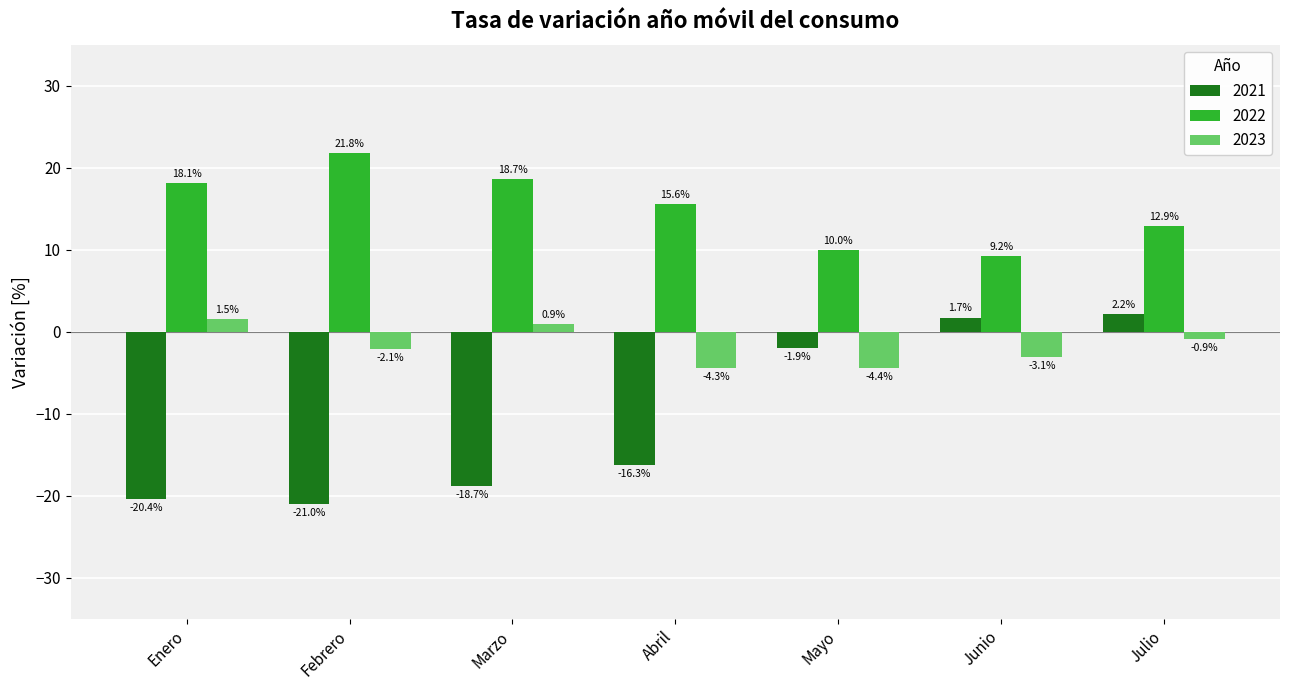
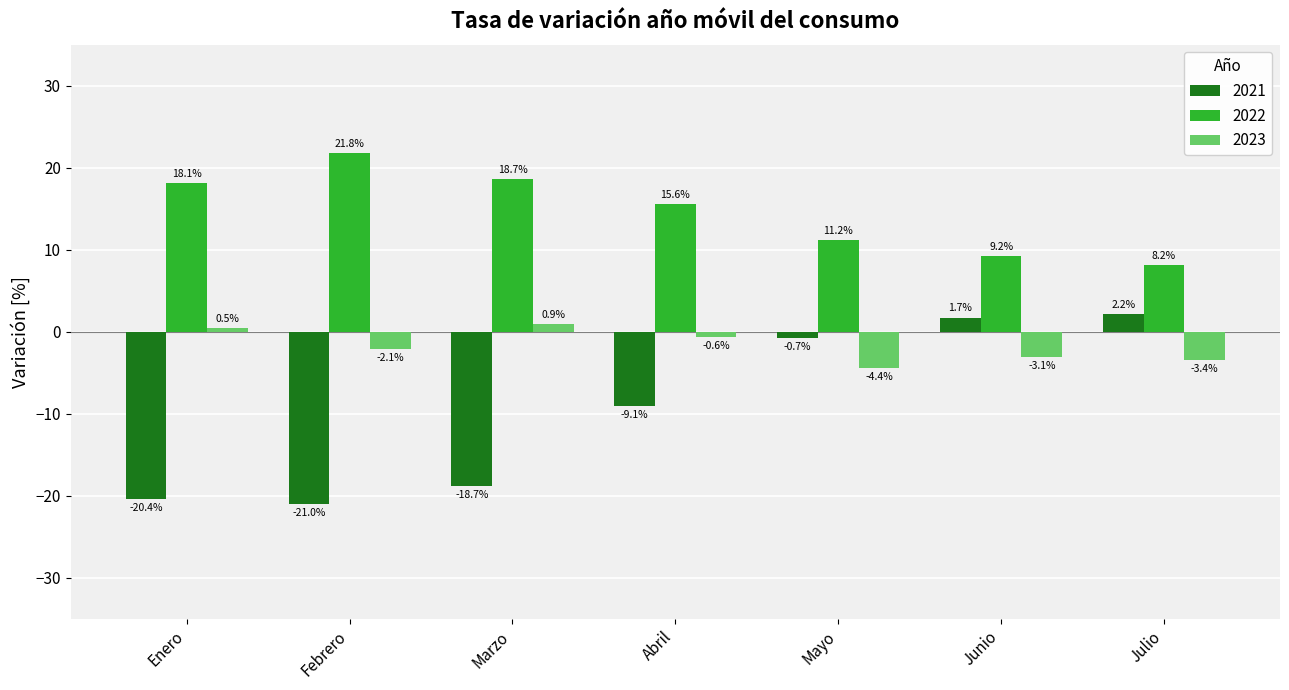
  {
    "2021": {
      "Enero": "-20.4%",
      "Febrero": "-21.0%",
      "Marzo": "-18.7%",
-     "Abril": "-16.3%",
-     "Mayo": "-1.9%",
+     "Abril": "-9.1%",
+     "Mayo": "-0.7%",
      "Junio": "1.7%",
      "Julio": "2.2%"
    },
    "2022": {
      "Enero": "18.1%",
      "Febrero": "21.8%",
      "Marzo": "18.7%",
      "Abril": "15.6%",
-     "Mayo": "10.0%",
+     "Mayo": "11.2%",
      "Junio": "9.2%",
-     "Julio": "12.9%"
+     "Julio": "8.2%"
    },
    "2023": {
-     "Enero": "1.5%",
+     "Enero": "0.5%",
      "Febrero": "-2.1%",
      "Marzo": "0.9%",
-     "Abril": "-4.3%",
+     "Abril": "-0.6%",
      "Mayo": "-4.4%",
      "Junio": "-3.1%",
-     "Julio": "-0.9%"
+     "Julio": "-3.4%"
    }
  }
